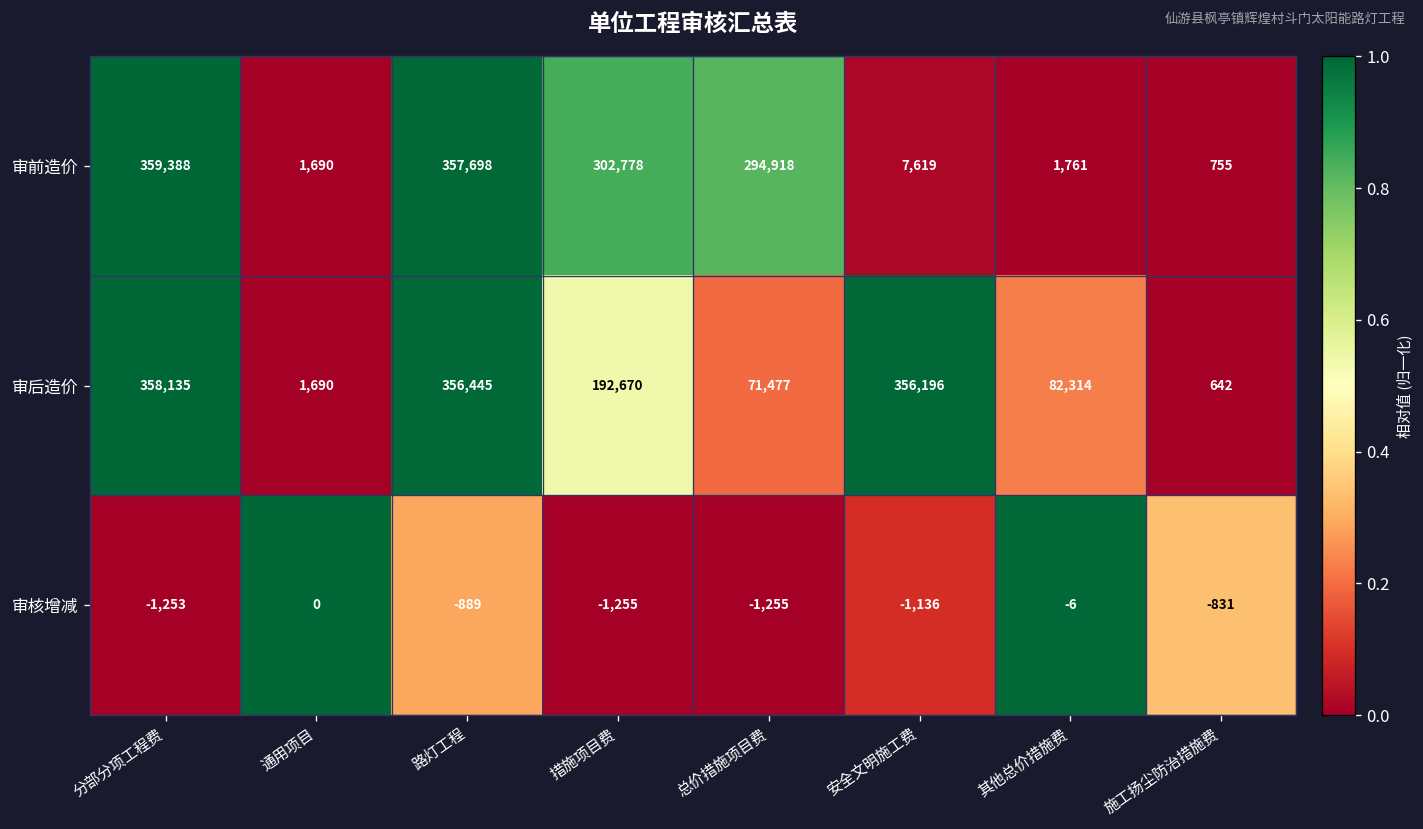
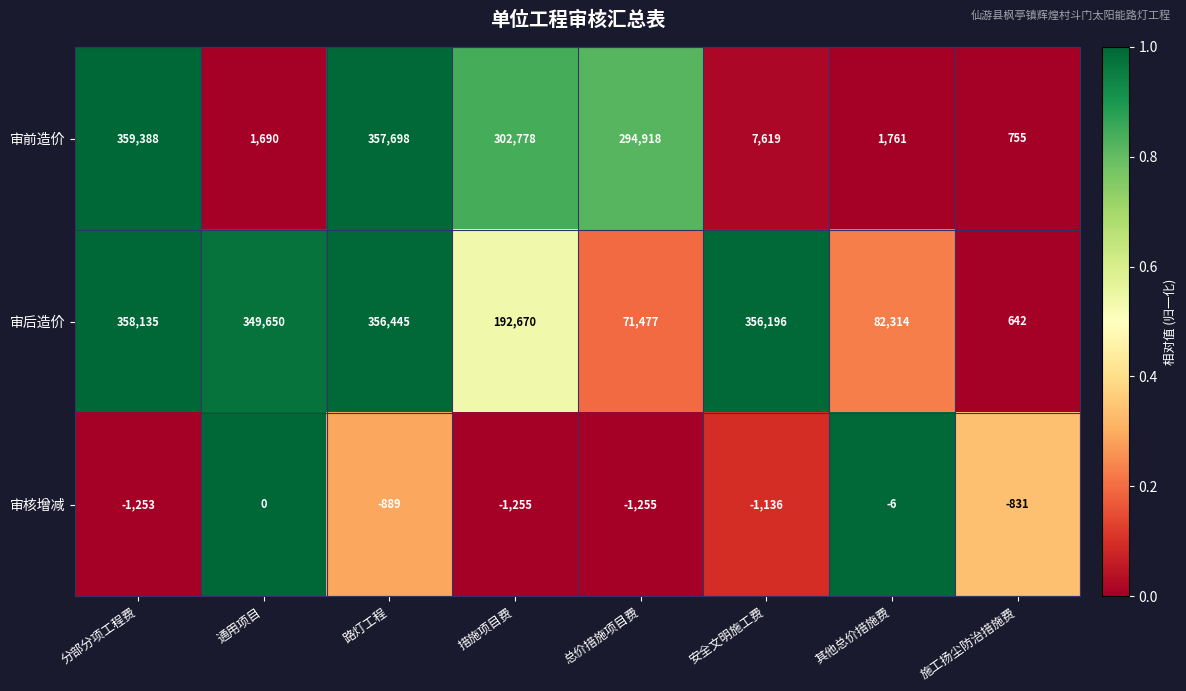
  {
    "审前造价": {
      "分部分项工程费": "359,388",
      "通用项目": "1,690",
      "路灯工程": "357,698",
      "措施项目费": "302,778",
      "总价措施项目费": "294,918",
      "安全文明施工费": "7,619",
      "其他总价措施费": "1,761",
      "施工扬尘防治措施费": "755"
    },
    "审后造价": {
      "分部分项工程费": "358,135",
-     "通用项目": "1,690",
+     "通用项目": "349,650",
      "路灯工程": "356,445",
      "措施项目费": "192,670",
      "总价措施项目费": "71,477",
      "安全文明施工费": "356,196",
      "其他总价措施费": "82,314",
      "施工扬尘防治措施费": "642"
    },
    "审核增减": {
      "分部分项工程费": "-1,253",
      "通用项目": "0",
      "路灯工程": "-889",
      "措施项目费": "-1,255",
      "总价措施项目费": "-1,255",
      "安全文明施工费": "-1,136",
      "其他总价措施费": "-6",
      "施工扬尘防治措施费": "-831"
    }
  }
